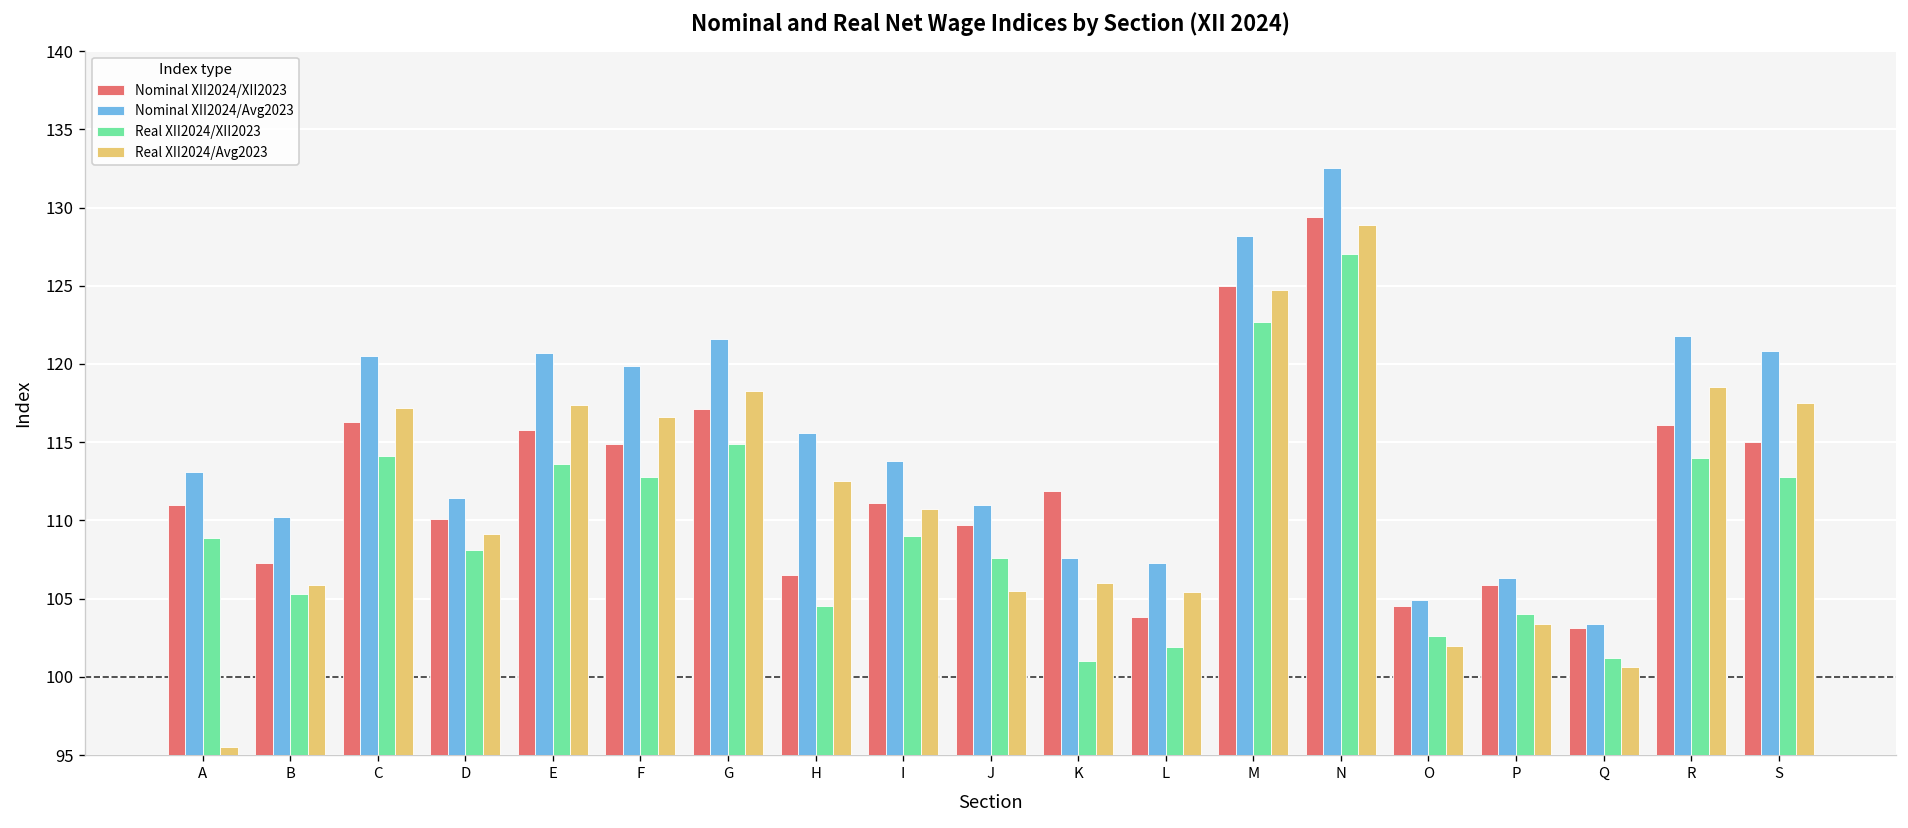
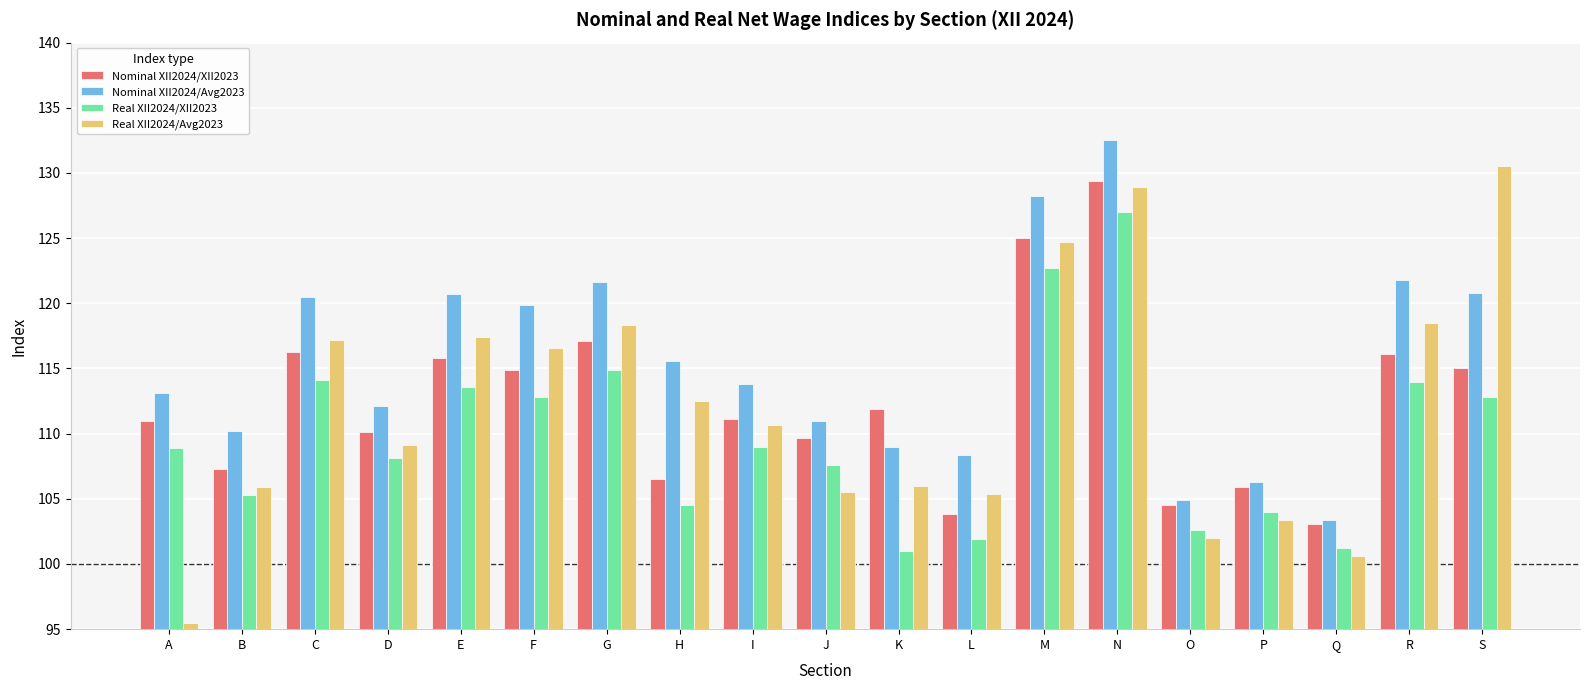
  {
    "Nominal XII2024/XII2023": {
      "A": 111.0,
      "B": 107.3,
      "C": 116.3,
      "D": 110.1,
      "E": 115.8,
      "F": 114.9,
      "G": 117.1,
      "H": 106.5,
      "I": 111.1,
      "J": 109.7,
      "K": 111.9,
      "L": 103.8,
      "M": 125.0,
      "N": 129.4,
      "O": 104.5,
      "P": 105.9,
      "Q": 103.1,
      "R": 116.1,
      "S": 115.0
    },
    "Nominal XII2024/Avg2023": {
      "A": 113.1,
      "B": 110.2,
      "C": 120.5,
-     "D": 111.4,
+     "D": 112.1,
      "E": 120.7,
      "F": 119.9,
      "G": 121.6,
      "H": 115.6,
      "I": 113.8,
      "J": 111.0,
-     "K": 107.6,
-     "L": 107.3,
+     "K": 109.0,
+     "L": 108.4,
      "M": 128.2,
      "N": 132.5,
      "O": 104.9,
      "P": 106.3,
      "Q": 103.4,
      "R": 121.8,
      "S": 120.8
    },
    "Real XII2024/XII2023": {
      "A": 108.9,
      "B": 105.3,
      "C": 114.1,
      "D": 108.1,
      "E": 113.6,
      "F": 112.8,
      "G": 114.9,
      "H": 104.5,
      "I": 109.0,
      "J": 107.6,
      "K": 101.0,
      "L": 101.9,
      "M": 122.7,
      "N": 127.0,
      "O": 102.6,
      "P": 104.0,
      "Q": 101.2,
      "R": 114.0,
      "S": 112.8
    },
    "Real XII2024/Avg2023": {
      "A": 95.5,
      "B": 105.9,
      "C": 117.2,
      "D": 109.1,
      "E": 117.4,
      "F": 116.6,
      "G": 118.3,
      "H": 112.5,
      "I": 110.7,
      "J": 105.5,
      "K": 106.0,
      "L": 105.4,
      "M": 124.7,
      "N": 128.9,
      "O": 102.0,
      "P": 103.4,
      "Q": 100.6,
      "R": 118.5,
-     "S": 117.5
+     "S": 130.5
    }
  }
